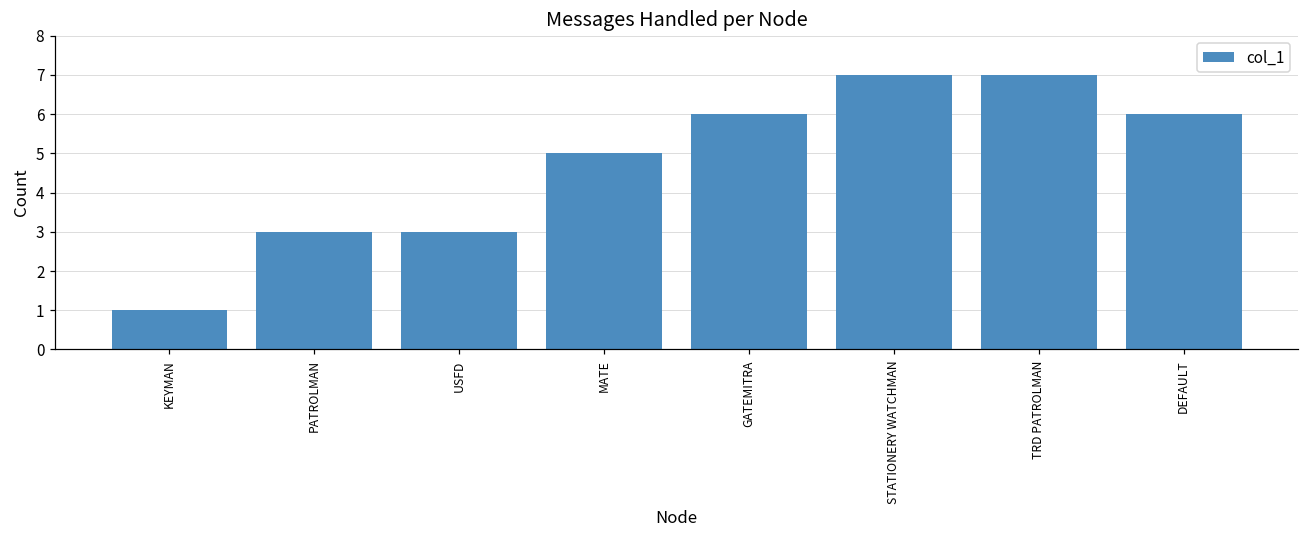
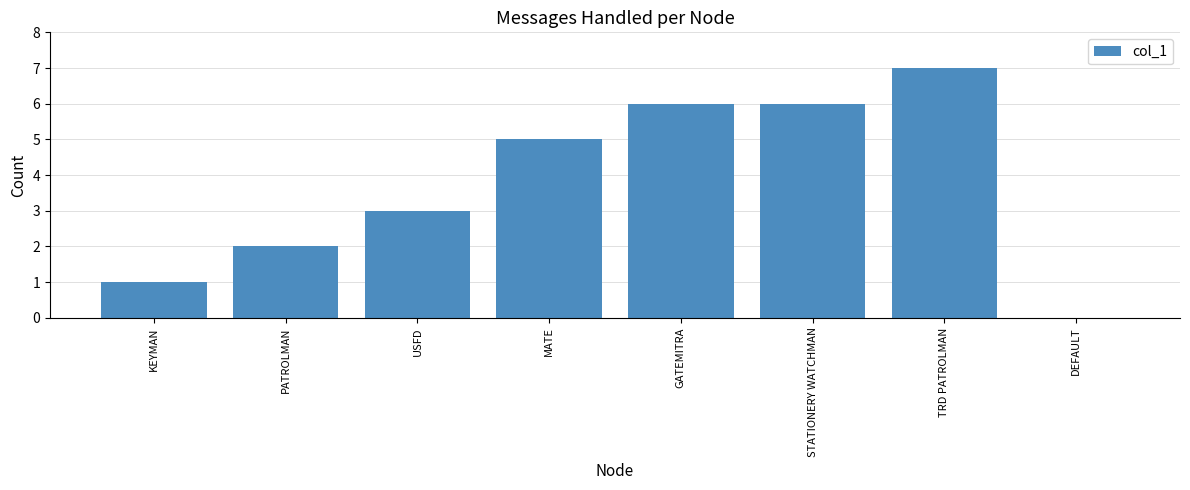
  {
    "KEYMAN": 1,
-   "PATROLMAN": 3,
+   "PATROLMAN": 2,
    "USFD": 3,
    "MATE": 5,
    "GATEMITRA": 6,
-   "STATIONERY WATCHMAN": 7,
+   "STATIONERY WATCHMAN": 6,
    "TRD PATROLMAN": 7,
-   "DEFAULT": 6
+   "DEFAULT": 0
  }
